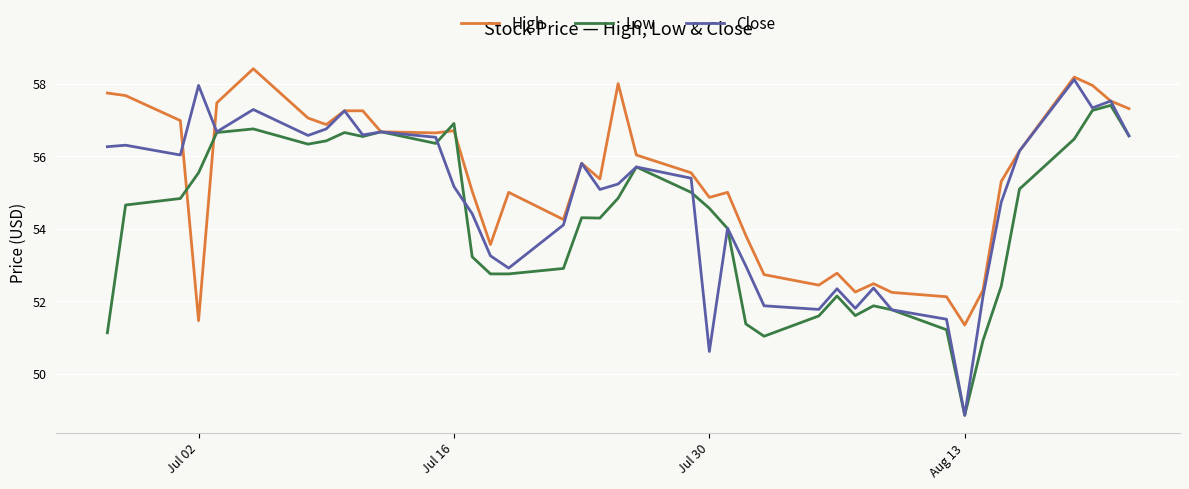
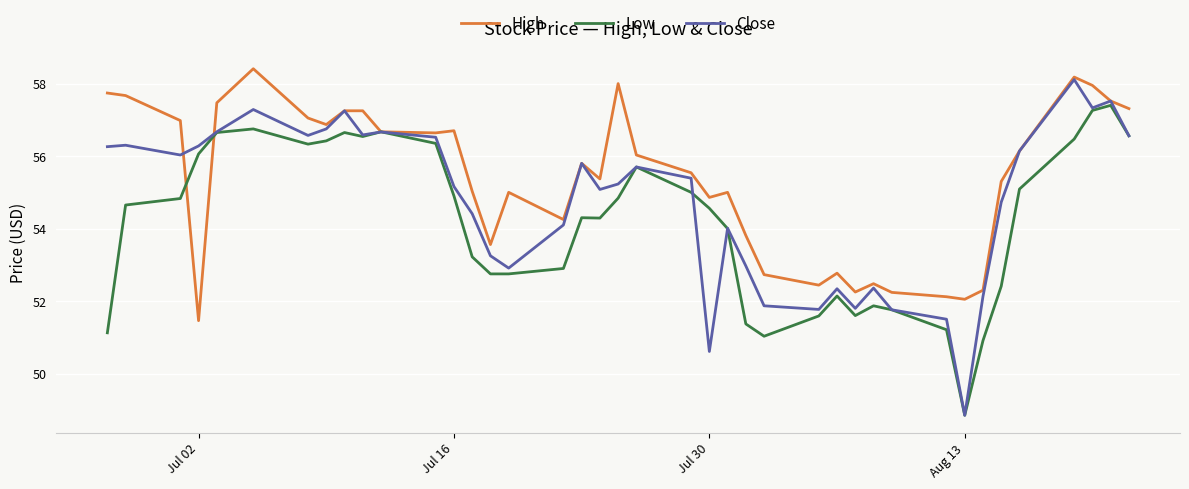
  {
    "High": {
      "Jul 02": 51.5,
      "Jul 16": 56.7,
      "Jul 30": 54.9,
-     "Aug 13": 51.3
+     "Aug 13": 52.1
    },
    "Low": {
-     "Jul 02": 55.5,
-     "Jul 16": 56.9,
+     "Jul 02": 56.1,
+     "Jul 16": 54.9,
      "Jul 30": 54.6
    },
    "Close": {
-     "Jul 02": 58.0,
+     "Jul 02": 56.3,
      "Jul 16": 55.2,
      "Jul 30": 50.6
    }
  }
